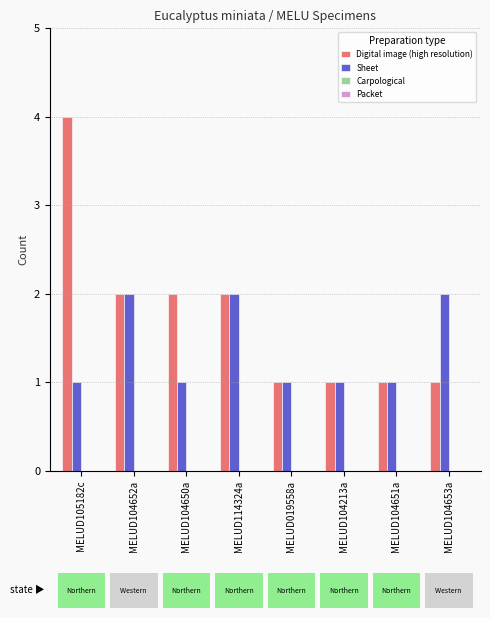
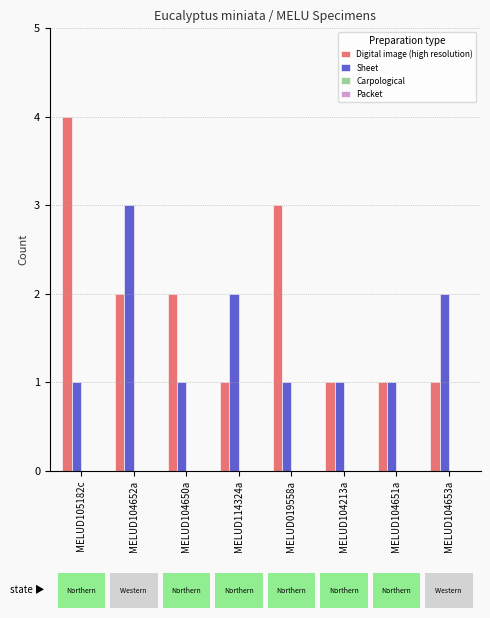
  {
    "Digital image (high resolution)": {
      "MELUD105182c": 4,
      "MELUD104652a": 2,
      "MELUD104650a": 2,
-     "MELUD114324a": 2,
-     "MELUD019558a": 1,
+     "MELUD114324a": 1,
+     "MELUD019558a": 3,
      "MELUD104213a": 1,
      "MELUD104651a": 1,
      "MELUD104653a": 1
    },
    "Sheet": {
      "MELUD105182c": 1,
-     "MELUD104652a": 2,
+     "MELUD104652a": 3,
      "MELUD104650a": 1,
      "MELUD114324a": 2,
      "MELUD019558a": 1,
      "MELUD104213a": 1,
      "MELUD104651a": 1,
      "MELUD104653a": 2
    },
    "Carpological": {
      "MELUD105182c": 0,
      "MELUD104652a": 0,
      "MELUD104650a": 0,
      "MELUD114324a": 0,
      "MELUD019558a": 0,
      "MELUD104213a": 0,
      "MELUD104651a": 0,
      "MELUD104653a": 0
    },
    "Packet": {
      "MELUD105182c": 0,
      "MELUD104652a": 0,
      "MELUD104650a": 0,
      "MELUD114324a": 0,
      "MELUD019558a": 0,
      "MELUD104213a": 0,
      "MELUD104651a": 0,
      "MELUD104653a": 0
    }
  }
